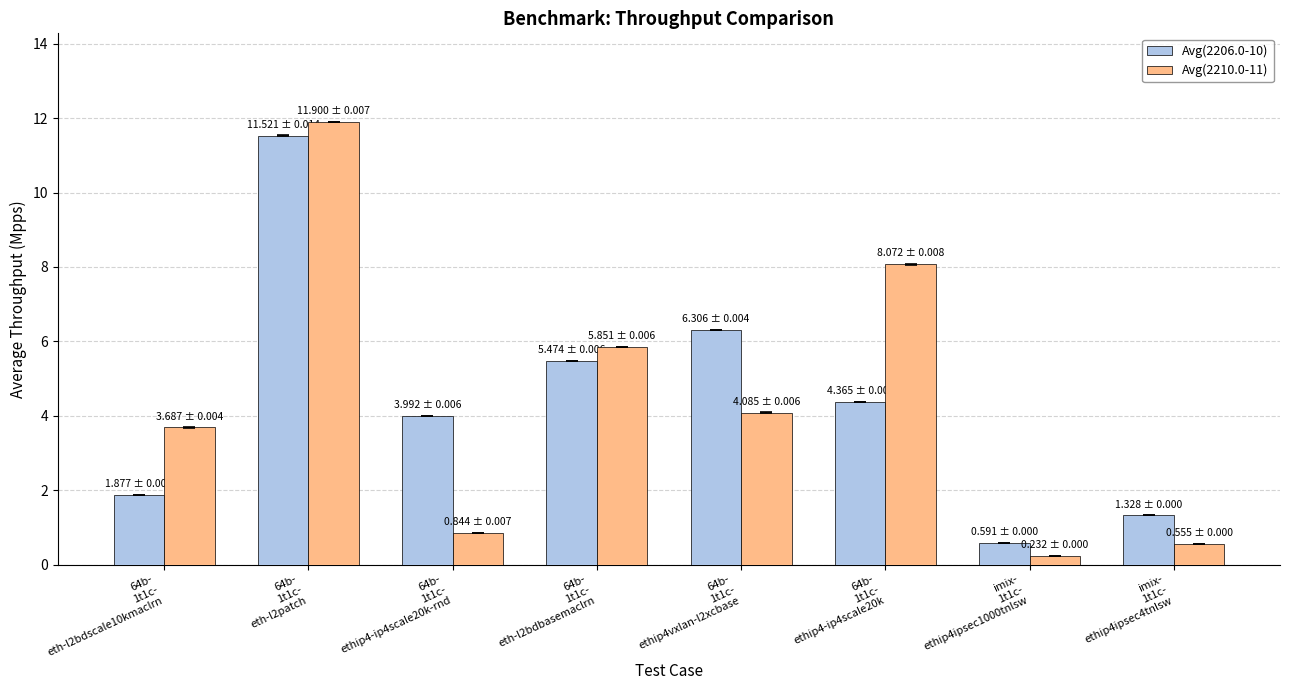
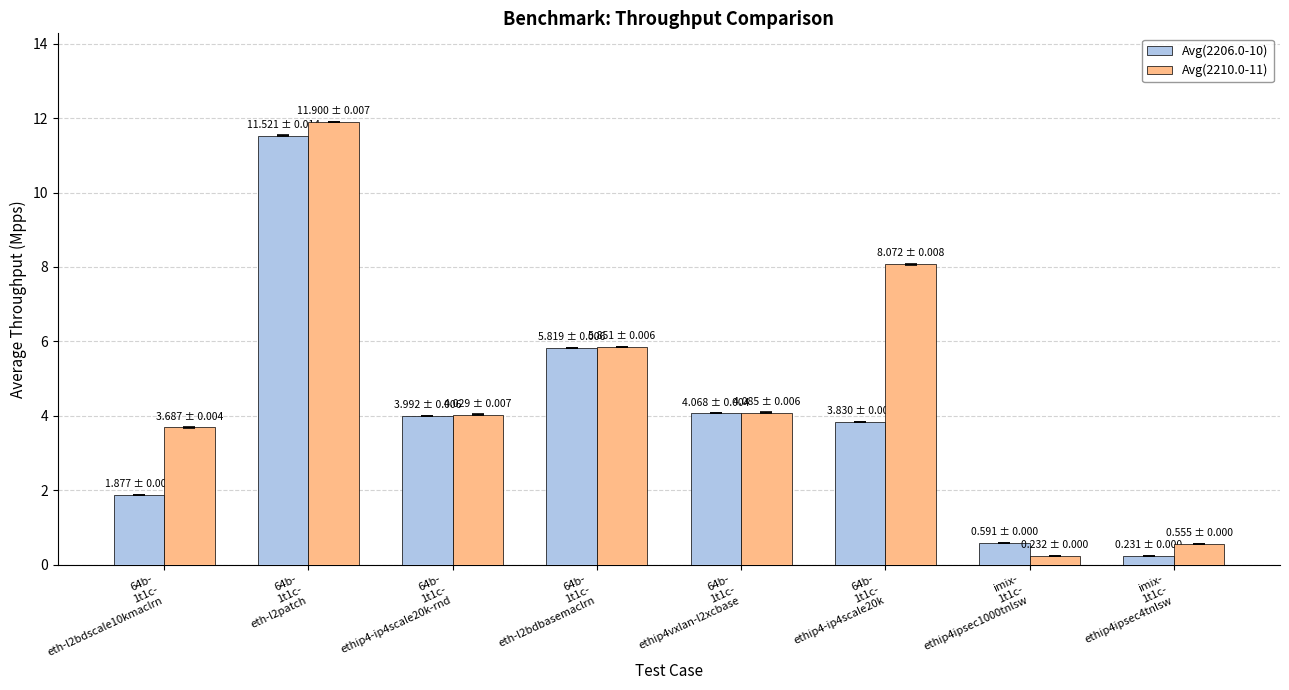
  {
    "Avg(2206.0-10)": {
      "64b- 1t1c- eth-l2bdscale10kmaclrn": 1.877,
      "64b- 1t1c- eth-l2patch": 11.521,
      "64b- 1t1c- ethip4-ip4scale20k-rnd": 3.992,
-     "64b- 1t1c- eth-l2bdbasemaclrn": 5.474,
-     "64b- 1t1c- ethip4vxlan-l2xcbase": 6.306,
-     "64b- 1t1c- ethip4-ip4scale20k": 4.365,
+     "64b- 1t1c- eth-l2bdbasemaclrn": 5.819,
+     "64b- 1t1c- ethip4vxlan-l2xcbase": 4.068,
+     "64b- 1t1c- ethip4-ip4scale20k": 3.830,
      "imix- 1t1c- ethip4ipsec1000tnlsw": 0.591,
-     "imix- 1t1c- ethip4ipsec4tnlsw": 1.328
+     "imix- 1t1c- ethip4ipsec4tnlsw": 0.231
    },
    "Avg(2210.0-11)": {
      "64b- 1t1c- eth-l2bdscale10kmaclrn": 3.687,
      "64b- 1t1c- eth-l2patch": 11.900,
-     "64b- 1t1c- ethip4-ip4scale20k-rnd": 0.844,
+     "64b- 1t1c- ethip4-ip4scale20k-rnd": 4.029,
      "64b- 1t1c- eth-l2bdbasemaclrn": 5.851,
      "64b- 1t1c- ethip4vxlan-l2xcbase": 4.085,
      "64b- 1t1c- ethip4-ip4scale20k": 8.072,
      "imix- 1t1c- ethip4ipsec1000tnlsw": 0.232,
      "imix- 1t1c- ethip4ipsec4tnlsw": 0.555
    }
  }
